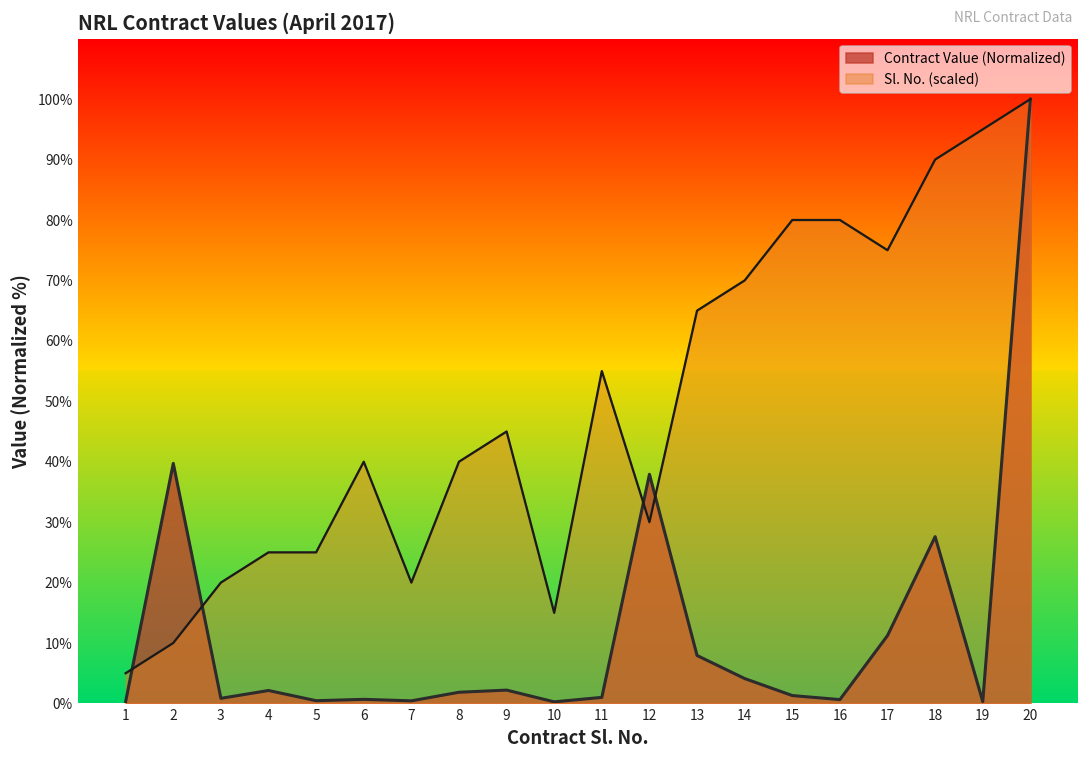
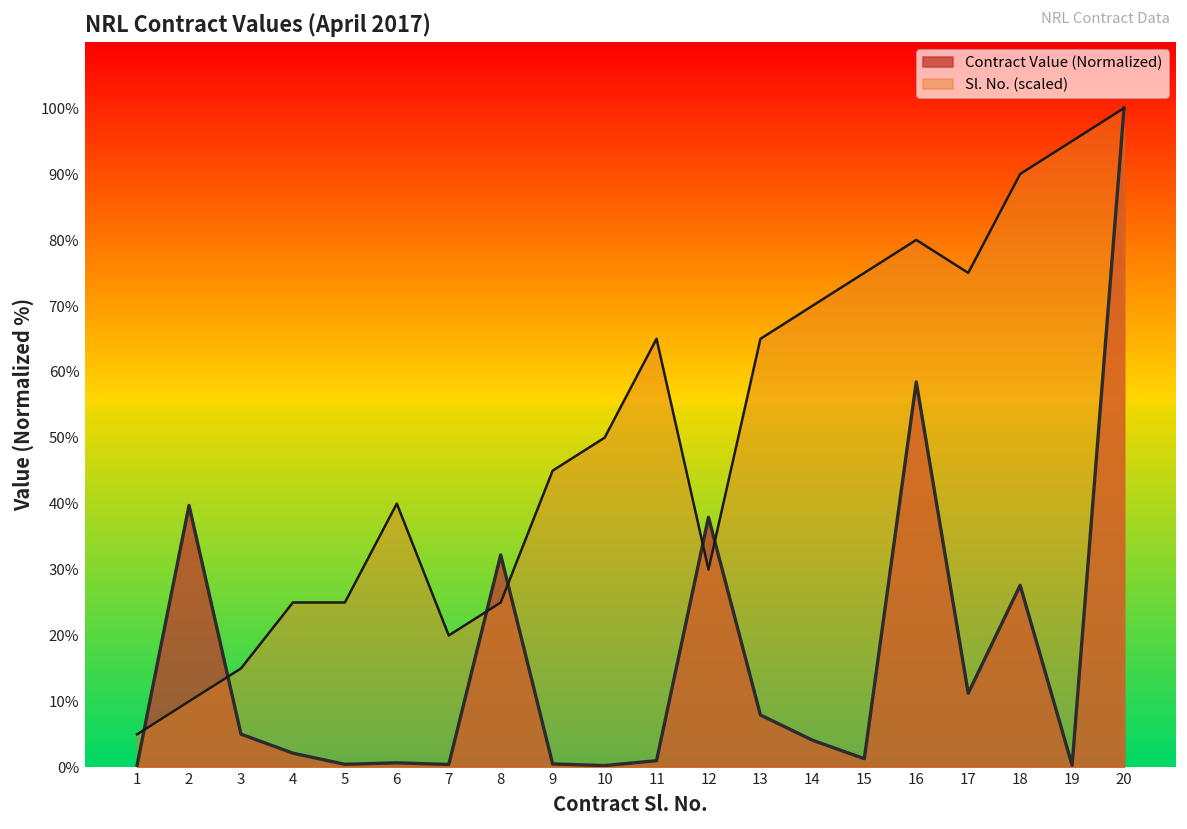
  {
    "Contract Value (Normalized)": {
      "1": "0%",
      "2": "40%",
-     "3": "1%",
+     "3": "5%",
      "4": "2%",
      "5": "0%",
      "6": "1%",
      "7": "0%",
-     "8": "2%",
-     "9": "2%",
+     "8": "32%",
+     "9": "1%",
      "10": "0%",
      "11": "1%",
      "12": "38%",
      "13": "8%",
      "14": "4%",
      "15": "1%",
-     "16": "1%",
+     "16": "58%",
      "17": "11%",
      "18": "28%",
      "19": "0%"
    },
    "Sl. No. (scaled)": {
      "1": "5%",
      "2": "10%",
-     "3": "20%",
+     "3": "15%",
      "4": "25%",
      "5": "25%",
      "6": "40%",
      "7": "20%",
-     "8": "40%",
+     "8": "25%",
      "9": "45%",
-     "10": "15%",
-     "11": "55%",
+     "10": "50%",
+     "11": "65%",
      "12": "30%",
      "13": "65%",
      "14": "70%",
-     "15": "80%",
+     "15": "75%",
      "16": "80%",
      "17": "75%",
      "18": "90%",
      "19": "95%"
    }
  }
